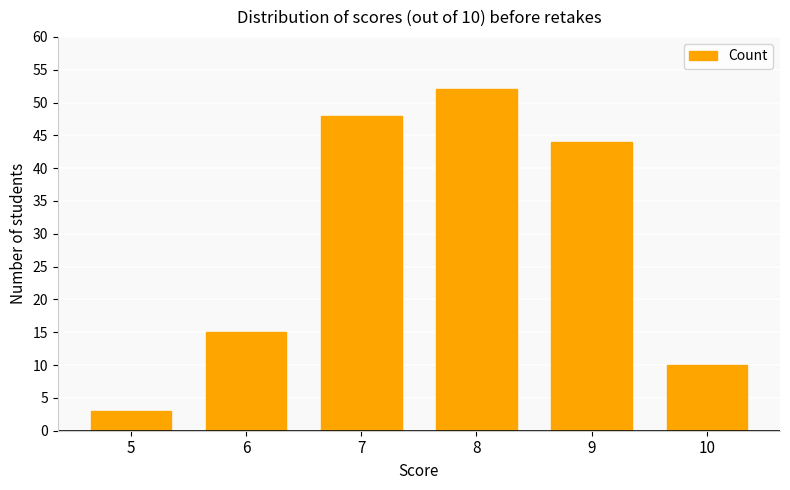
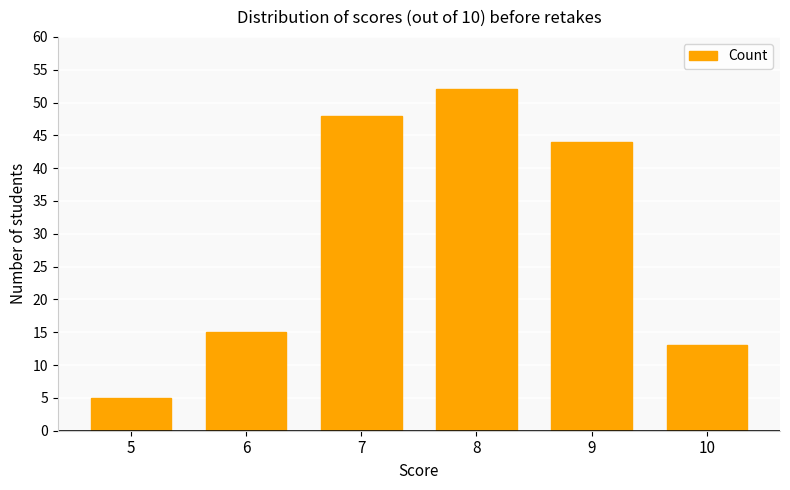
  {
-   "5": 3,
+   "5": 5,
    "6": 15,
    "7": 48,
    "8": 52,
    "9": 44,
-   "10": 10
+   "10": 13
  }
